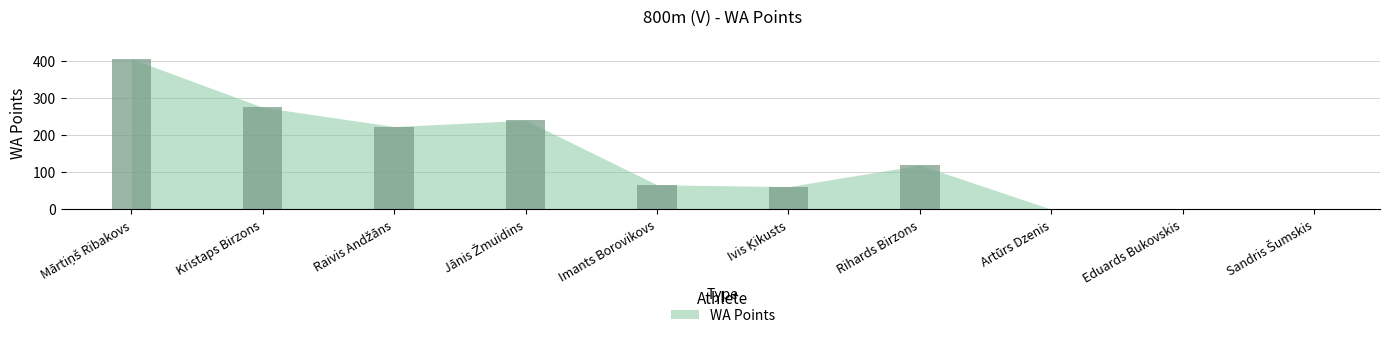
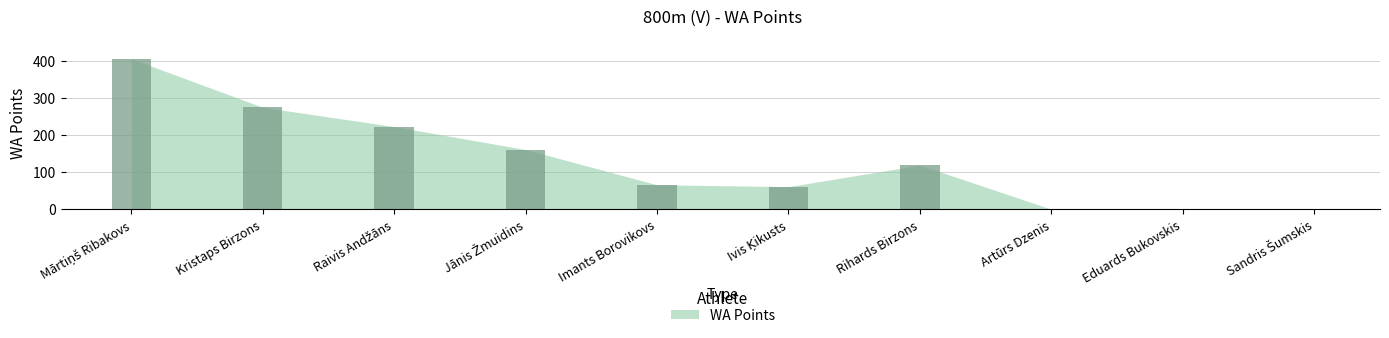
  {
    "Mārtiņš Ribakovs": 410,
    "Kristaps Birzons": 280,
    "Raivis Andžāns": 220,
-   "Jānis Žmuidins": 240,
+   "Jānis Žmuidins": 160,
    "Imants Borovikovs": 70,
    "Ivis Ķikusts": 60,
    "Rihards Birzons": 120,
    "Artūrs Dzenis": 0,
    "Eduards Bukovskis": 0,
    "Sandris Šumskis": 0
  }
